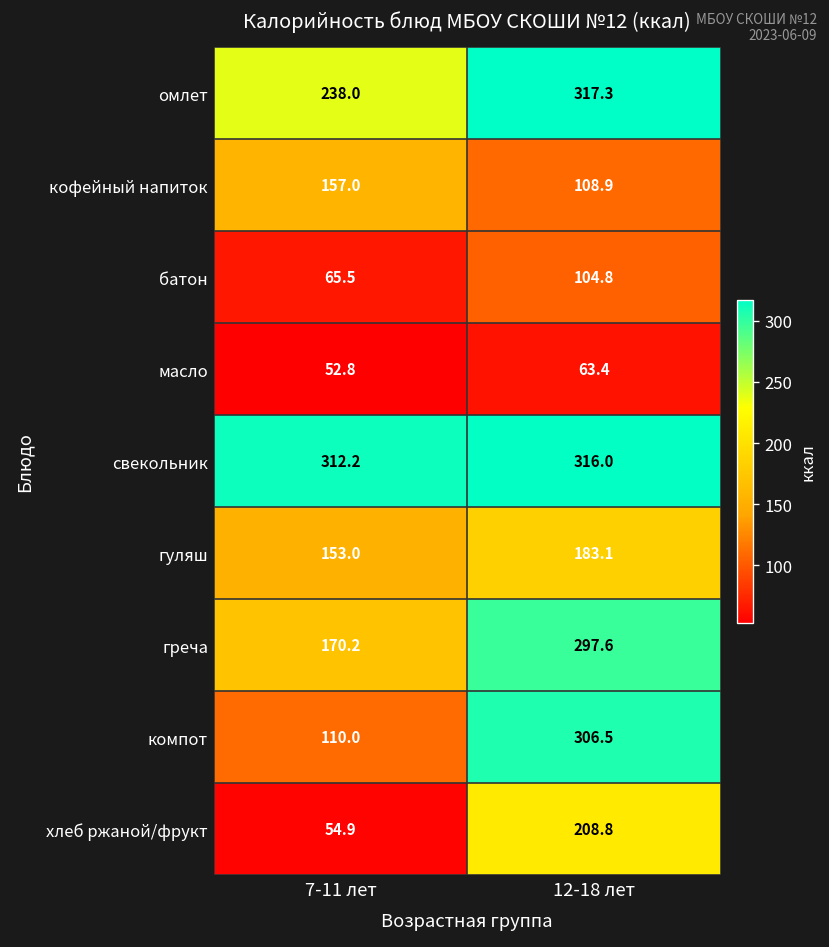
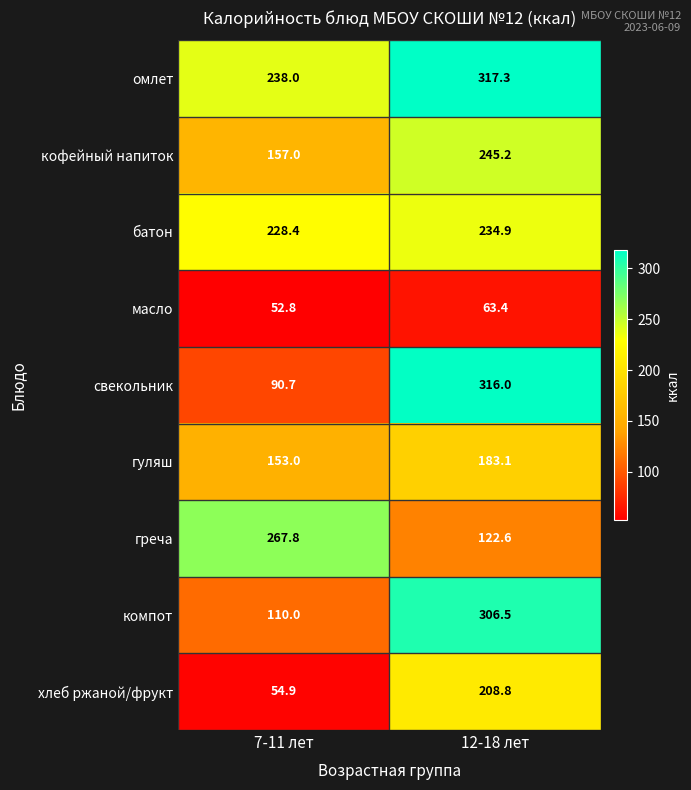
  {
    "омлет": {
      "7-11 лет": 238.0,
      "12-18 лет": 317.3
    },
    "кофейный напиток": {
      "7-11 лет": 157.0,
-     "12-18 лет": 108.9
+     "12-18 лет": 245.2
    },
    "батон": {
-     "7-11 лет": 65.5,
-     "12-18 лет": 104.8
+     "7-11 лет": 228.4,
+     "12-18 лет": 234.9
    },
    "масло": {
      "7-11 лет": 52.8,
      "12-18 лет": 63.4
    },
    "свекольник": {
-     "7-11 лет": 312.2,
+     "7-11 лет": 90.7,
      "12-18 лет": 316.0
    },
    "гуляш": {
      "7-11 лет": 153.0,
      "12-18 лет": 183.1
    },
    "греча": {
-     "7-11 лет": 170.2,
-     "12-18 лет": 297.6
+     "7-11 лет": 267.8,
+     "12-18 лет": 122.6
    },
    "компот": {
      "7-11 лет": 110.0,
      "12-18 лет": 306.5
    },
    "хлеб ржаной/фрукт": {
      "7-11 лет": 54.9,
      "12-18 лет": 208.8
    }
  }
